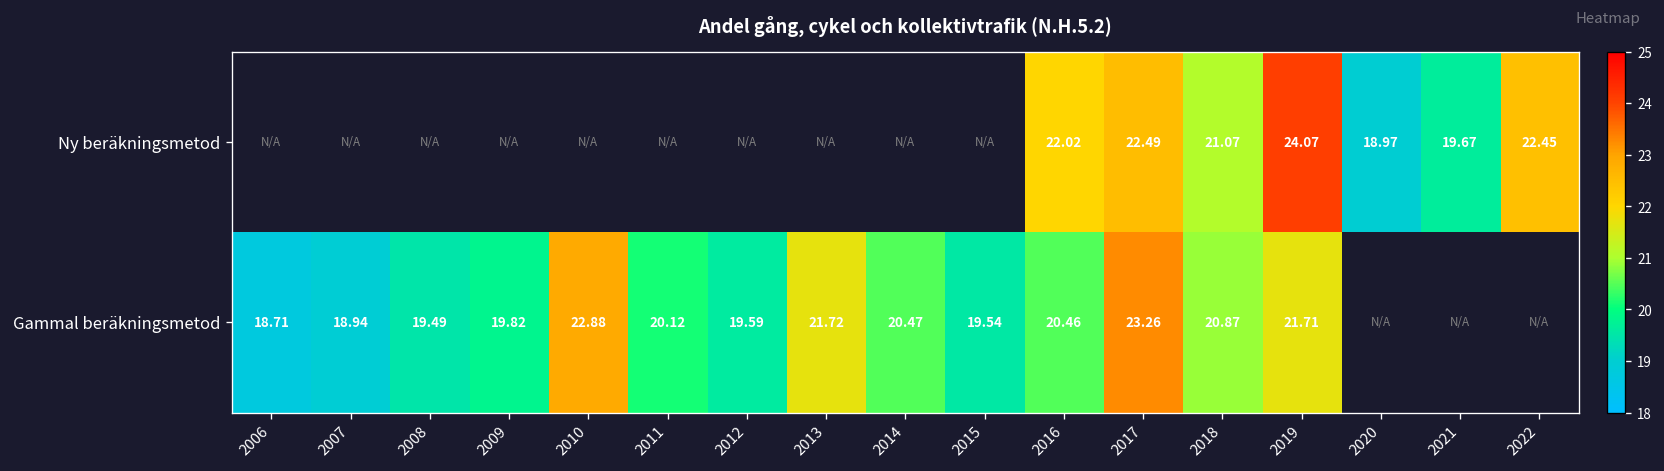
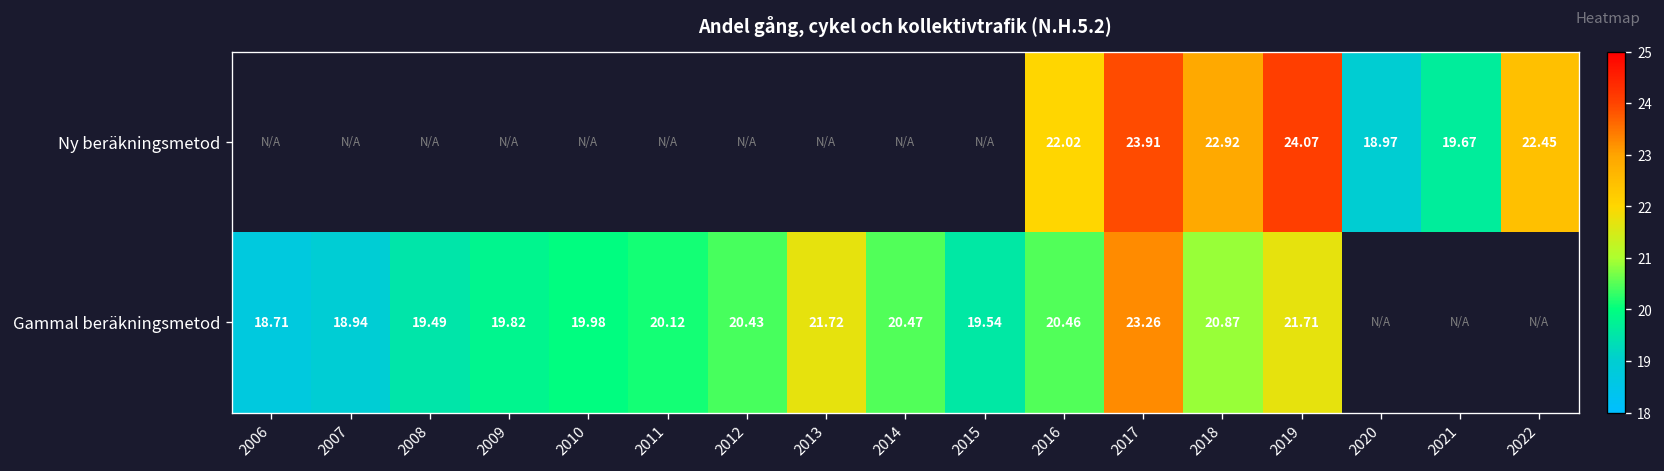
  {
    "Ny beräkningsmetod": {
      "2016": 22.02,
-     "2017": 22.49,
-     "2018": 21.07,
+     "2017": 23.91,
+     "2018": 22.92,
      "2019": 24.07,
      "2020": 18.97,
      "2021": 19.67,
      "2022": 22.45
    },
    "Gammal beräkningsmetod": {
      "2006": 18.71,
      "2007": 18.94,
      "2008": 19.49,
      "2009": 19.82,
-     "2010": 22.88,
+     "2010": 19.98,
      "2011": 20.12,
-     "2012": 19.59,
+     "2012": 20.43,
      "2013": 21.72,
      "2014": 20.47,
      "2015": 19.54,
      "2016": 20.46,
      "2017": 23.26,
      "2018": 20.87,
      "2019": 21.71
    }
  }
